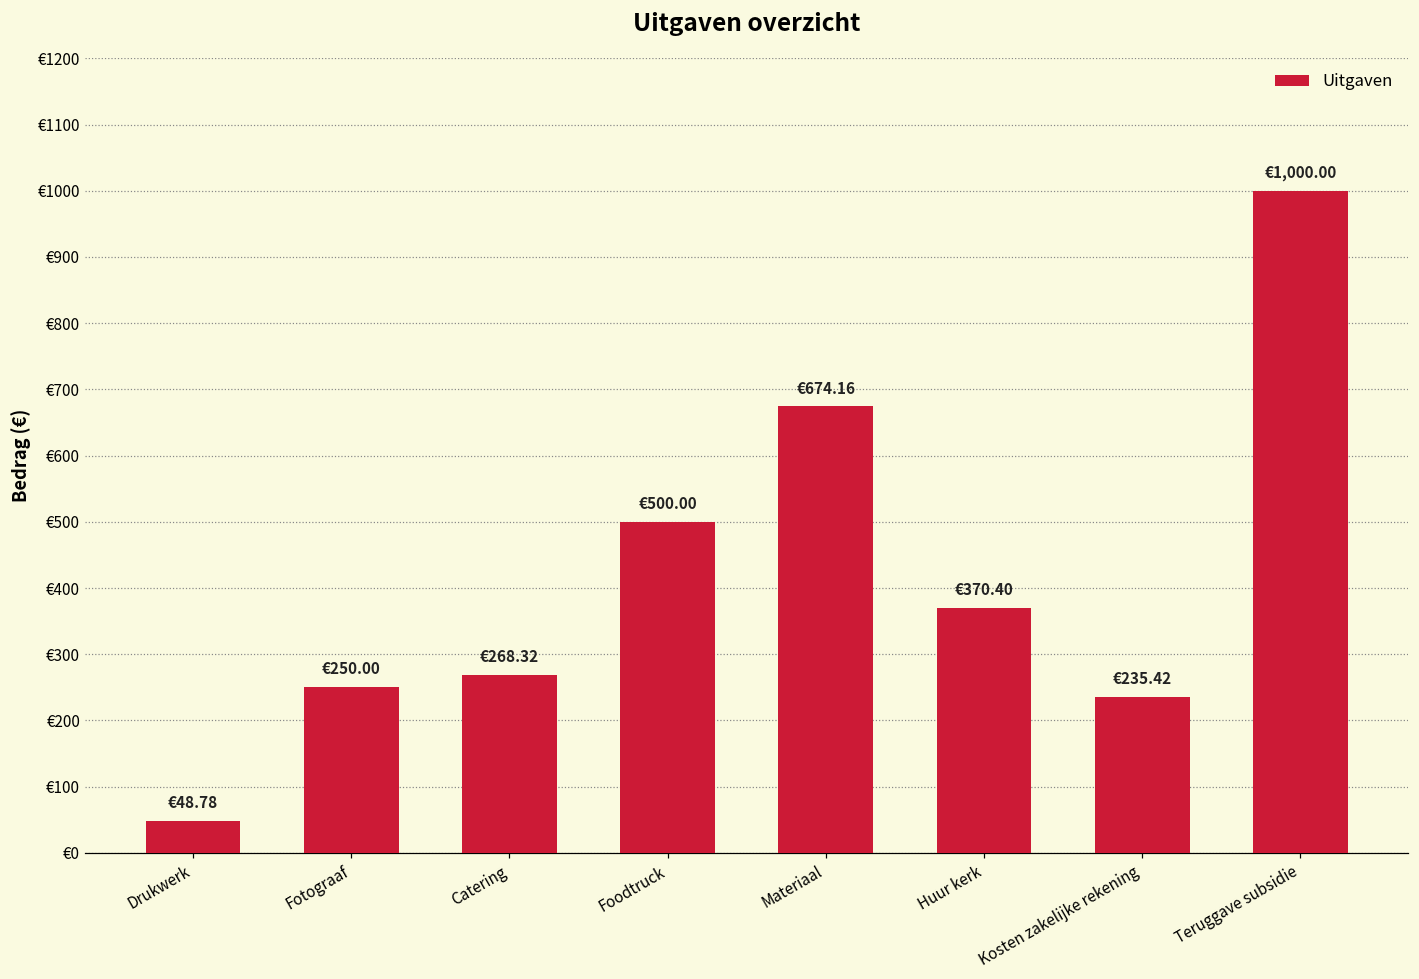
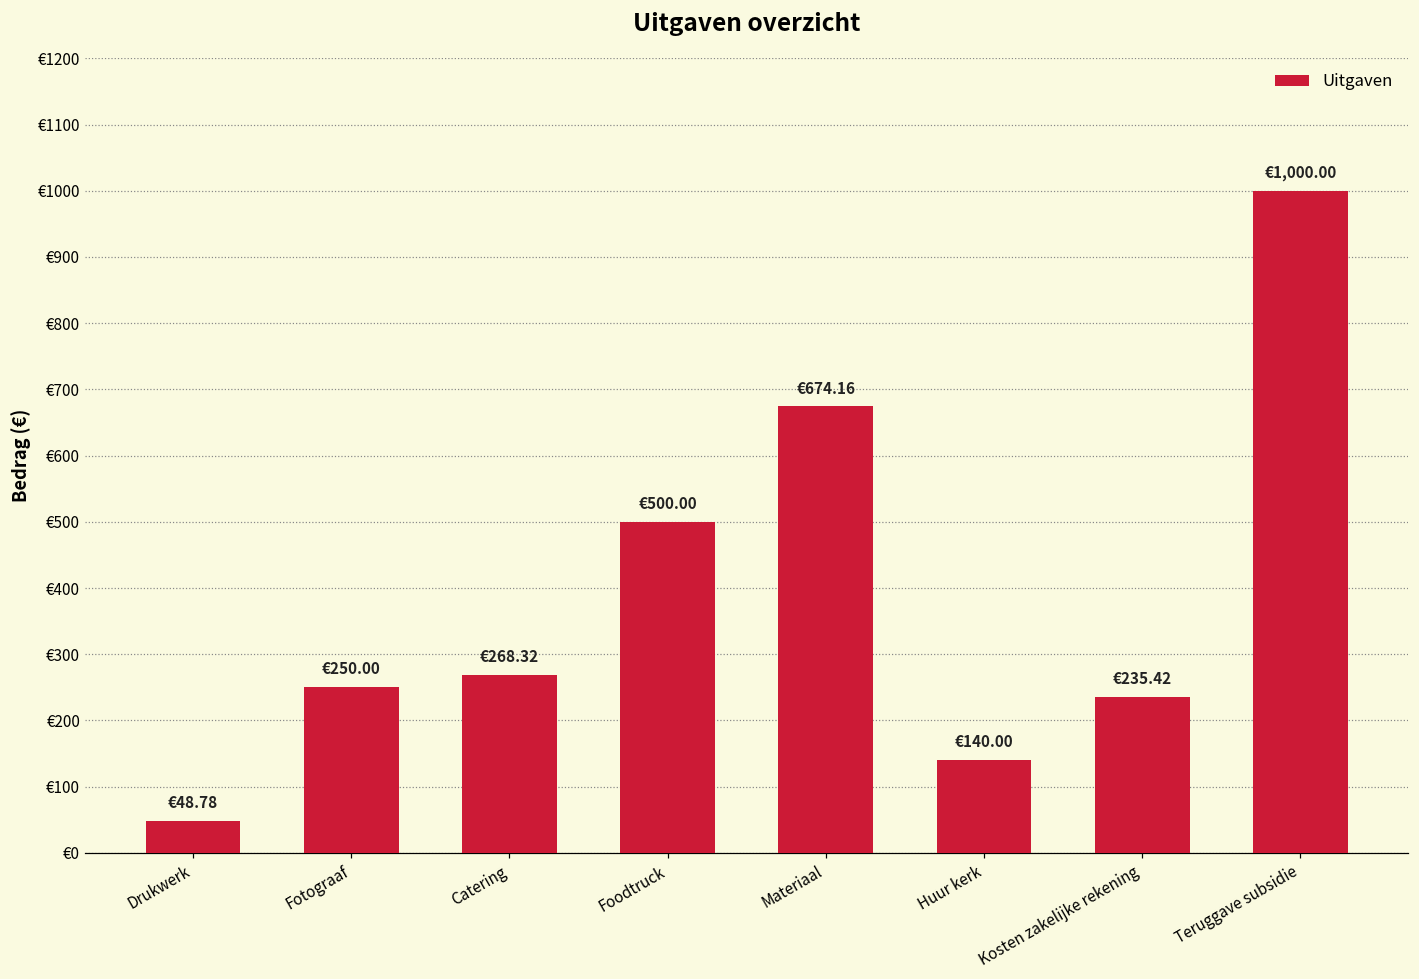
  {
    "Drukwerk": "€48.78",
    "Fotograaf": "€250.00",
    "Catering": "€268.32",
    "Foodtruck": "€500.00",
    "Materiaal": "€674.16",
-   "Huur kerk": "€370.40",
+   "Huur kerk": "€140.00",
    "Kosten zakelijke rekening": "€235.42",
    "Teruggave subsidie": "€1,000.00"
  }
